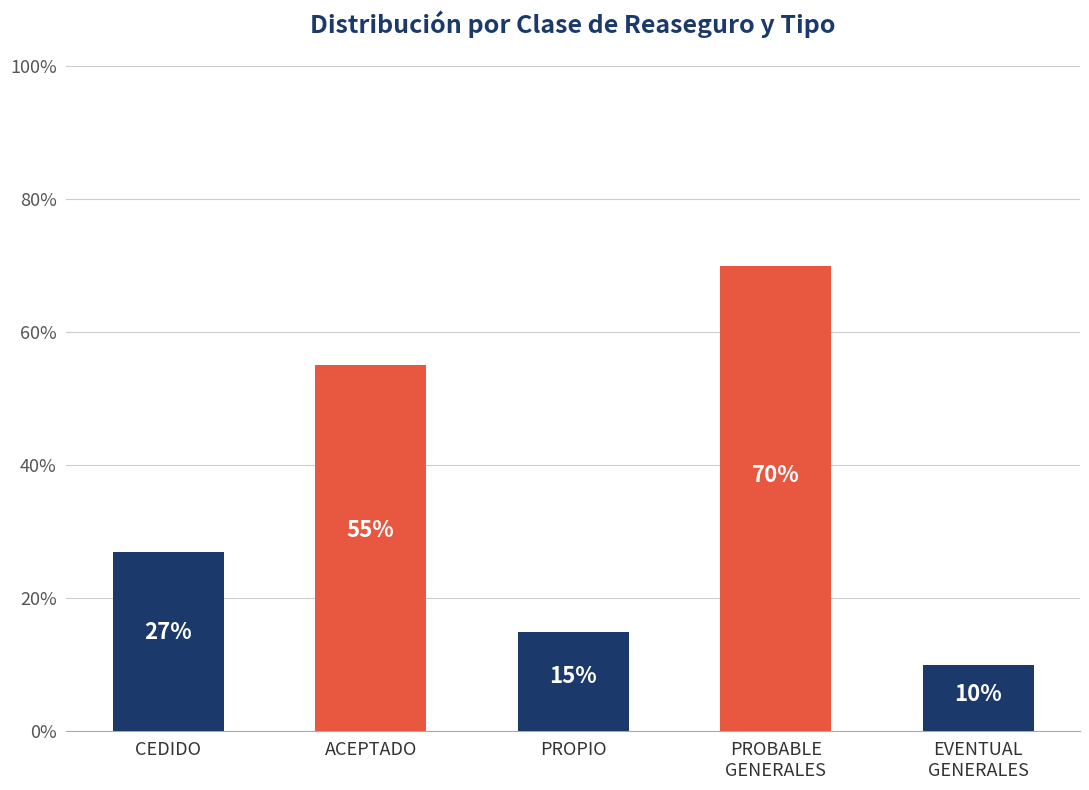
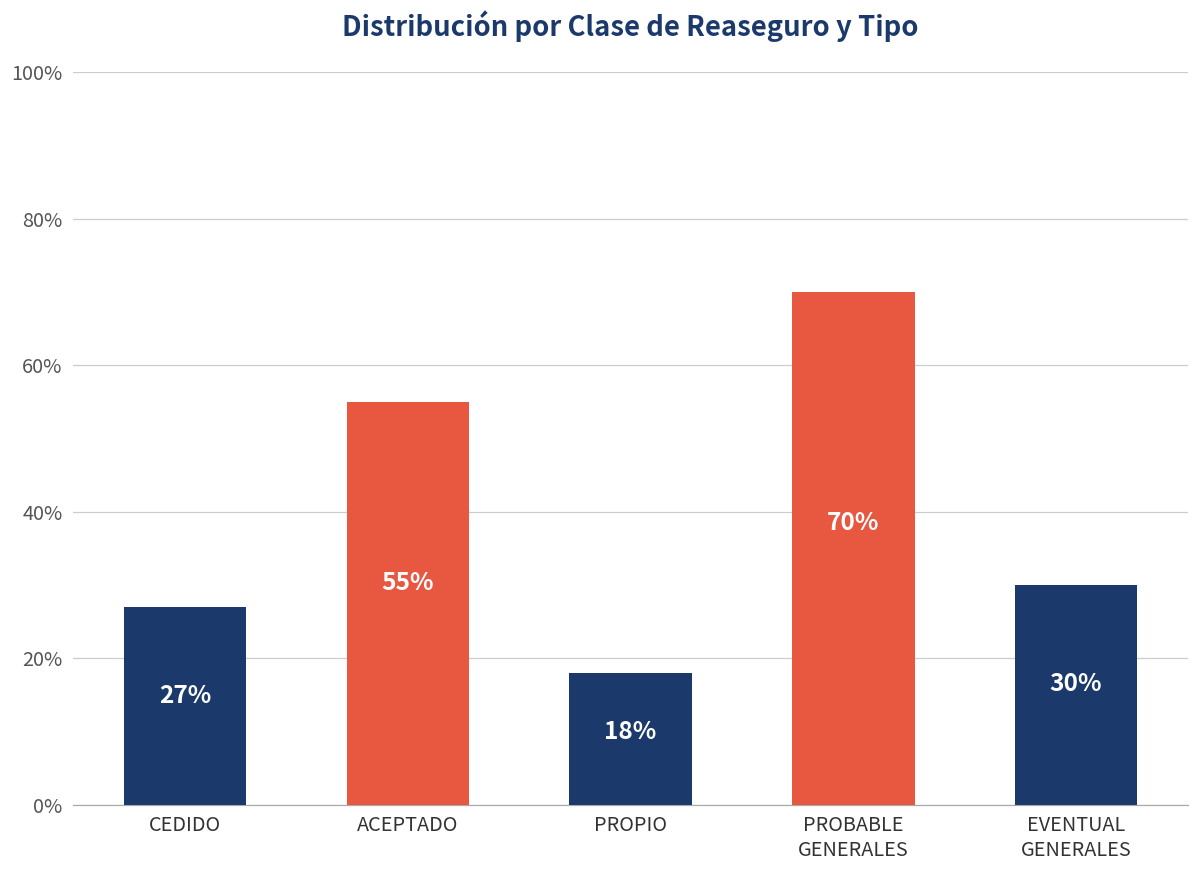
  {
    "CEDIDO": "27%",
    "ACEPTADO": "55%",
-   "PROPIO": "15%",
+   "PROPIO": "18%",
    "PROBABLE GENERALES": "70%",
-   "EVENTUAL GENERALES": "10%"
+   "EVENTUAL GENERALES": "30%"
  }
